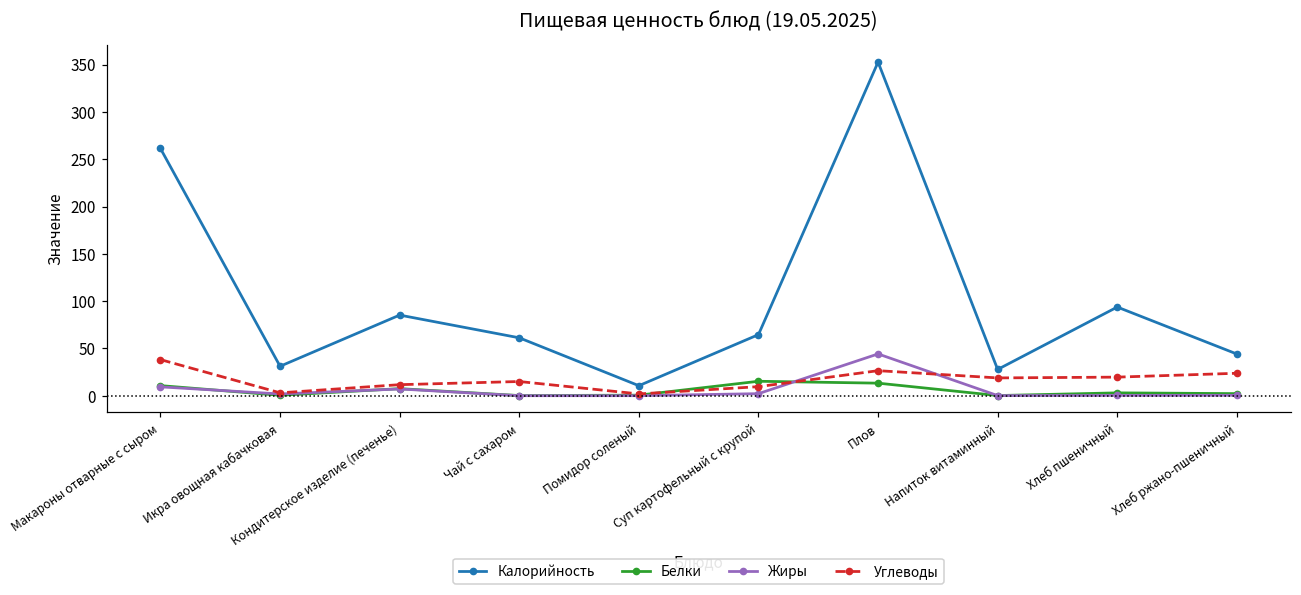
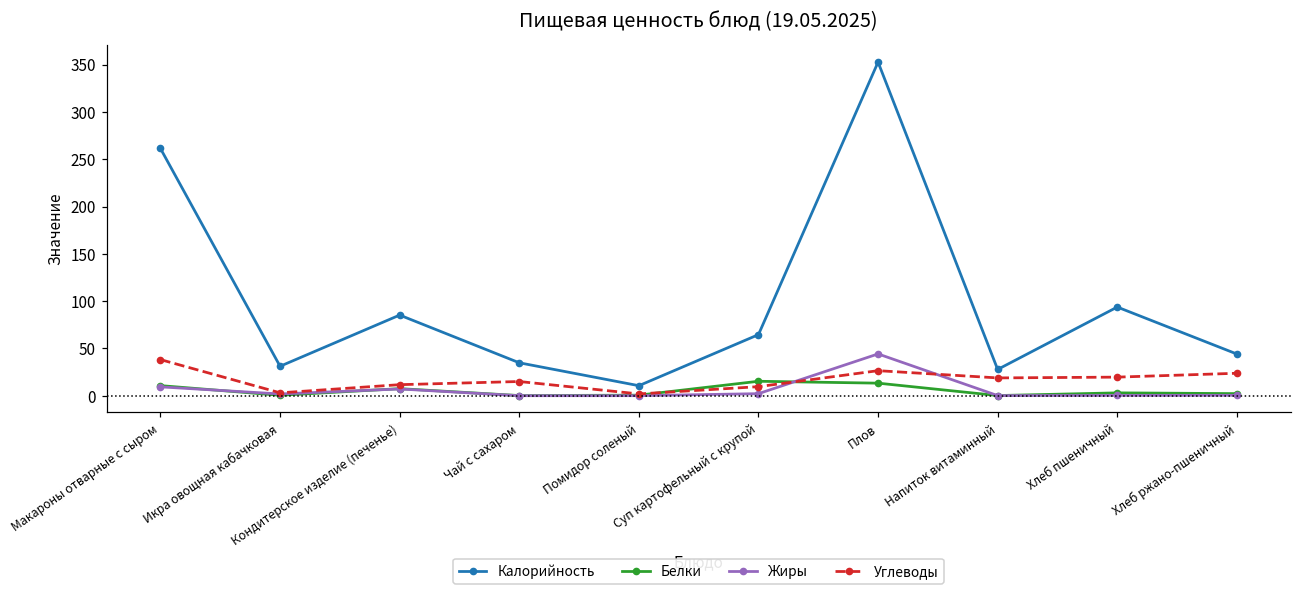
  {
    "Калорийность": {
      "Макароны отварные с сыром": 260,
      "Икра овощная кабачковая": 30,
      "Кондитерское изделие (печенье)": 90,
-     "Чай с сахаром": 60,
+     "Чай с сахаром": 30,
      "Помидор соленый": 10,
      "Суп картофельный с крупой": 60,
      "Плов": 350,
      "Напиток витаминный": 30,
      "Хлеб пшеничный": 90,
      "Хлеб ржано-пшеничный": 40
    },
    "Белки": {
      "Суп картофельный с крупой": 20,
      "Плов": 10
    },
    "Жиры": {
      "Суп картофельный с крупой": 0,
      "Плов": 40
    },
    "Углеводы": {
      "Макароны отварные с сыром": 40,
      "Кондитерское изделие (печенье)": 10,
      "Чай с сахаром": 20,
      "Суп картофельный с крупой": 10,
      "Плов": 30,
      "Напиток витаминный": 20,
      "Хлеб пшеничный": 20,
      "Хлеб ржано-пшеничный": 20
    }
  }
